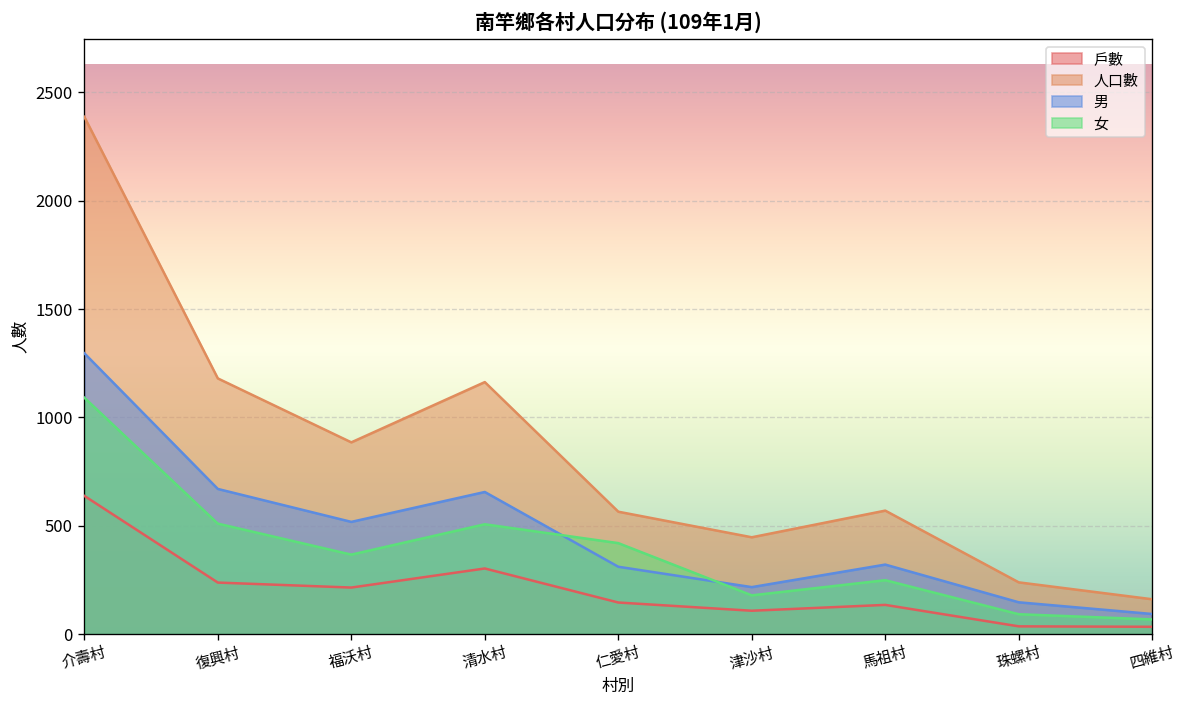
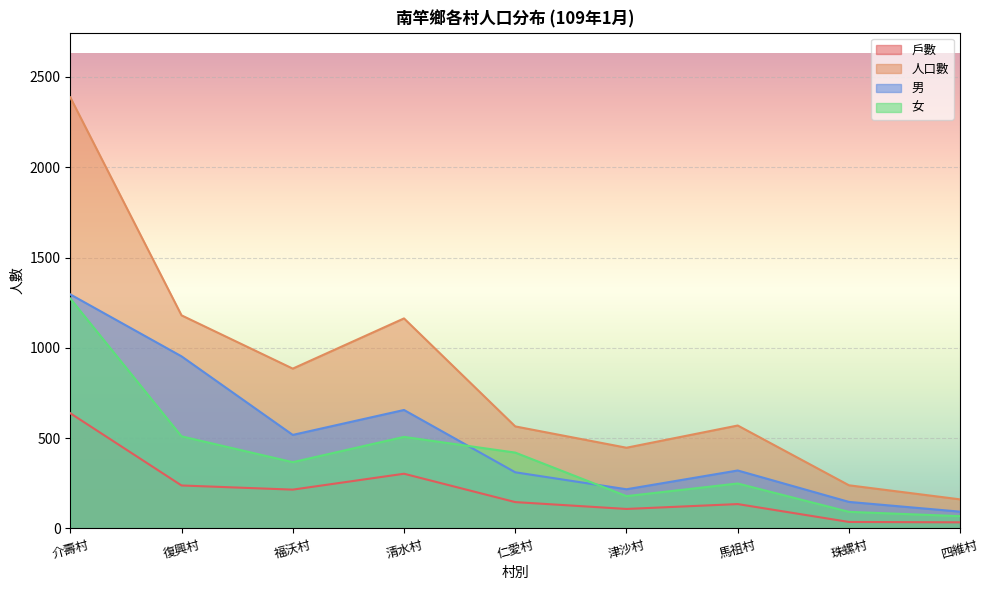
  {
    "男": {
      "介壽村": 1300,
-     "復興村": 670,
+     "復興村": 950,
      "福沃村": 520,
      "清水村": 660,
      "仁愛村": 310,
      "津沙村": 220,
      "馬祖村": 320,
      "珠螺村": 150,
      "四維村": 90
    },
    "女": {
-     "介壽村": 1090,
+     "介壽村": 1270,
      "復興村": 510,
      "福沃村": 370,
      "清水村": 510,
      "仁愛村": 420,
      "津沙村": 180,
      "馬祖村": 250,
      "珠螺村": 90,
      "四維村": 70
    }
  }
